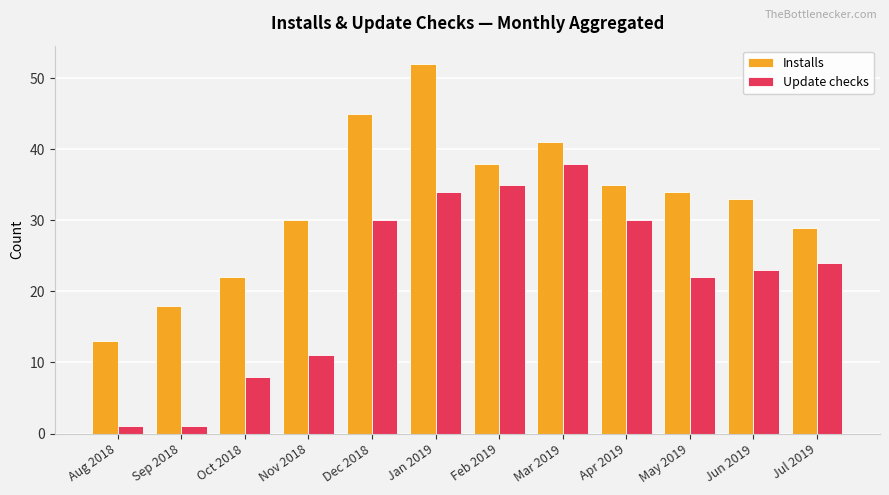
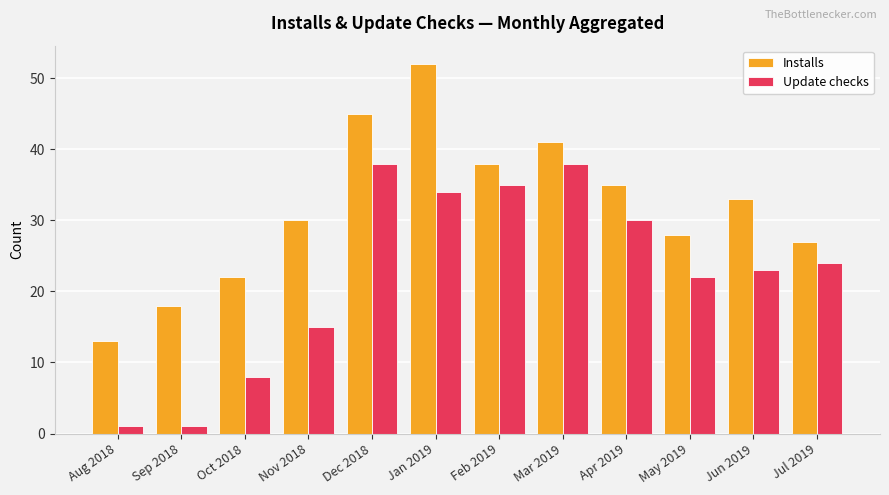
  {
    "Installs": {
      "Aug 2018": 13,
      "Sep 2018": 18,
      "Oct 2018": 22,
      "Nov 2018": 30,
      "Dec 2018": 45,
      "Jan 2019": 52,
      "Feb 2019": 38,
      "Mar 2019": 41,
      "Apr 2019": 35,
-     "May 2019": 34,
+     "May 2019": 28,
      "Jun 2019": 33,
-     "Jul 2019": 29
+     "Jul 2019": 27
    },
    "Update checks": {
      "Aug 2018": 1,
      "Sep 2018": 1,
      "Oct 2018": 8,
-     "Nov 2018": 11,
-     "Dec 2018": 30,
+     "Nov 2018": 15,
+     "Dec 2018": 38,
      "Jan 2019": 34,
      "Feb 2019": 35,
      "Mar 2019": 38,
      "Apr 2019": 30,
      "May 2019": 22,
      "Jun 2019": 23,
      "Jul 2019": 24
    }
  }
